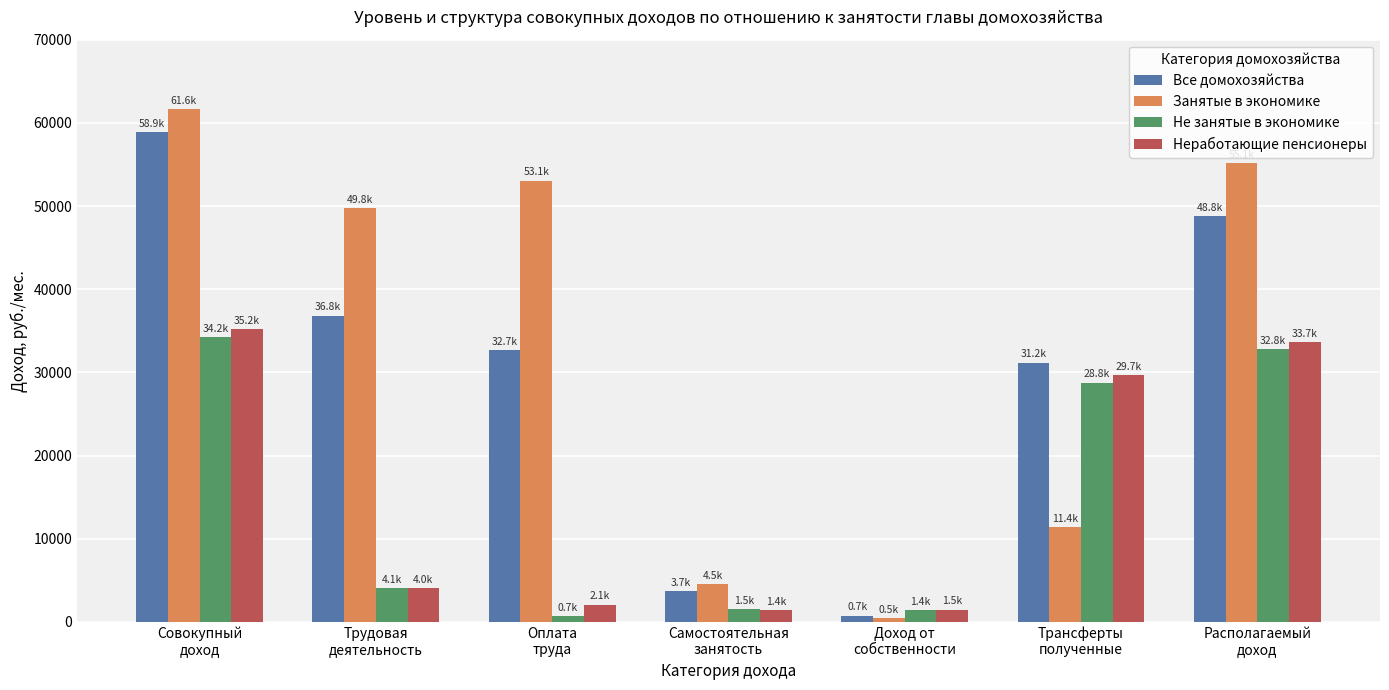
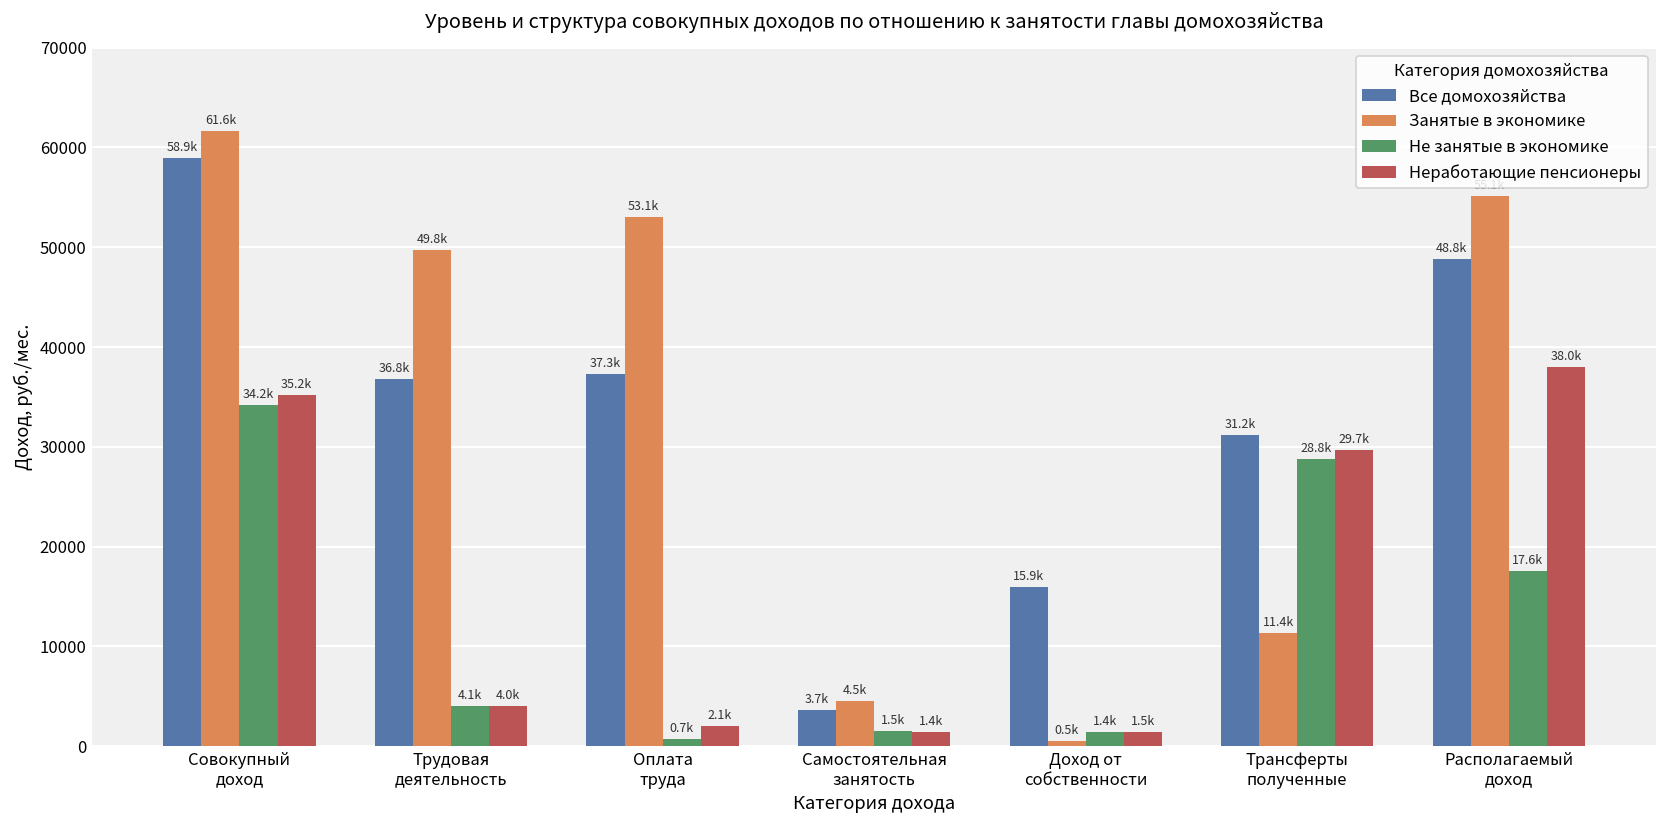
  {
    "Все домохозяйства": {
      "Совокупный доход": "58.9k",
      "Трудовая деятельность": "36.8k",
-     "Оплата труда": "32.7k",
+     "Оплата труда": "37.3k",
      "Самостоятельная занятость": "3.7k",
-     "Доход от собственности": "0.7k",
+     "Доход от собственности": "15.9k",
      "Трансферты полученные": "31.2k",
      "Располагаемый доход": "48.8k"
    },
    "Занятые в экономике": {
      "Совокупный доход": "61.6k",
      "Трудовая деятельность": "49.8k",
      "Оплата труда": "53.1k",
      "Самостоятельная занятость": "4.5k",
      "Доход от собственности": "0.5k",
      "Трансферты полученные": "11.4k"
    },
    "Не занятые в экономике": {
      "Совокупный доход": "34.2k",
      "Трудовая деятельность": "4.1k",
      "Оплата труда": "0.7k",
      "Самостоятельная занятость": "1.5k",
      "Доход от собственности": "1.4k",
      "Трансферты полученные": "28.8k",
-     "Располагаемый доход": "32.8k"
+     "Располагаемый доход": "17.6k"
    },
    "Неработающие пенсионеры": {
      "Совокупный доход": "35.2k",
      "Трудовая деятельность": "4.0k",
      "Оплата труда": "2.1k",
      "Самостоятельная занятость": "1.4k",
      "Доход от собственности": "1.5k",
      "Трансферты полученные": "29.7k",
-     "Располагаемый доход": "33.7k"
+     "Располагаемый доход": "38.0k"
    }
  }
